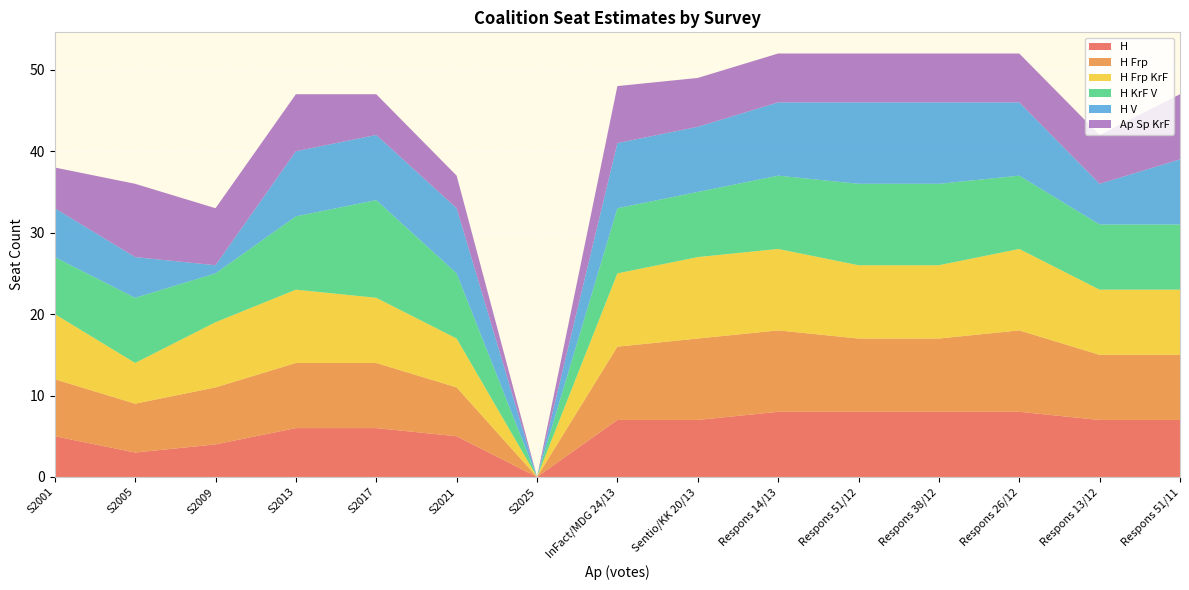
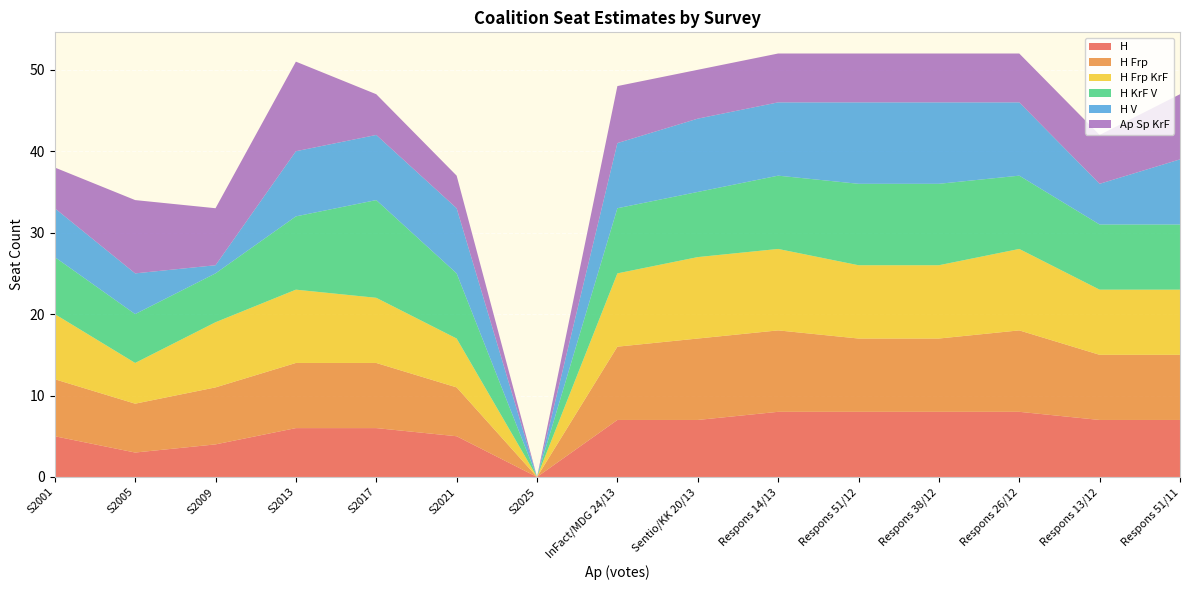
  {
    "H Frp KrF": {
      "S2001": 8,
      "S2005": 5,
      "S2009": 8,
      "S2013": 9,
      "S2017": 8,
      "S2021": 6,
      "InFact/MDG 24/13": 9,
      "Sentio/KK 20/13": 10,
      "Respons 14/13": 10,
      "Respons 51/12": 9,
      "Respons 38/12": 9,
      "Respons 26/12": 10,
      "Respons 13/12": 8,
      "Respons 51/11": 8
    },
    "H KrF V": {
      "S2001": 7,
-     "S2005": 8,
+     "S2005": 6,
      "S2009": 6,
      "S2013": 9,
      "S2017": 12,
      "S2021": 8,
      "InFact/MDG 24/13": 8,
      "Sentio/KK 20/13": 8,
      "Respons 14/13": 9,
      "Respons 51/12": 10,
      "Respons 38/12": 10,
      "Respons 26/12": 9,
      "Respons 13/12": 8,
      "Respons 51/11": 8
    },
    "H V": {
      "S2001": 6,
      "S2005": 5,
      "S2009": 1,
      "S2013": 8,
      "S2017": 8,
      "S2021": 8,
      "InFact/MDG 24/13": 8,
-     "Sentio/KK 20/13": 8,
+     "Sentio/KK 20/13": 9,
      "Respons 14/13": 9,
      "Respons 51/12": 10,
      "Respons 38/12": 10,
      "Respons 26/12": 9,
      "Respons 13/12": 5,
      "Respons 51/11": 8
    },
    "Ap Sp KrF": {
      "S2001": 5,
      "S2005": 9,
      "S2009": 7,
-     "S2013": 7,
+     "S2013": 11,
      "S2017": 5,
      "S2021": 4,
      "InFact/MDG 24/13": 7,
      "Sentio/KK 20/13": 6,
      "Respons 14/13": 6,
      "Respons 51/12": 6,
      "Respons 38/12": 6,
      "Respons 26/12": 6,
      "Respons 13/12": 6,
      "Respons 51/11": 8
    }
  }
